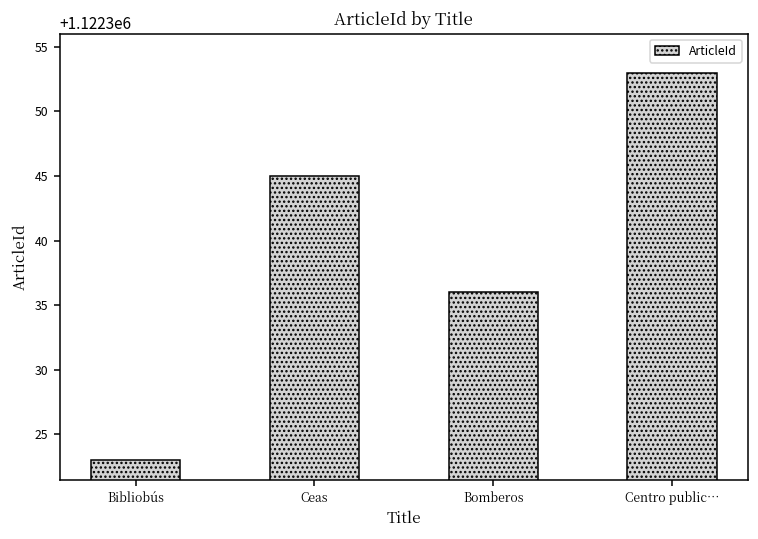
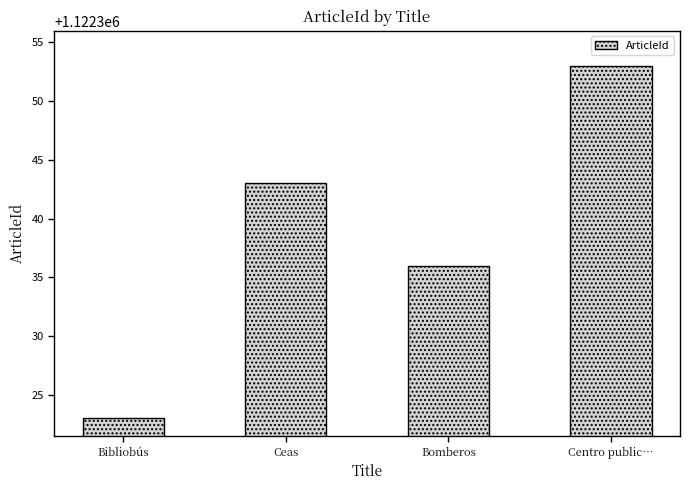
  {
    "Bibliobús": 1122323,
-   "Ceas": 1122345,
+   "Ceas": 1122343,
    "Bomberos": 1122336,
    "Centro public…": 1122353
  }
